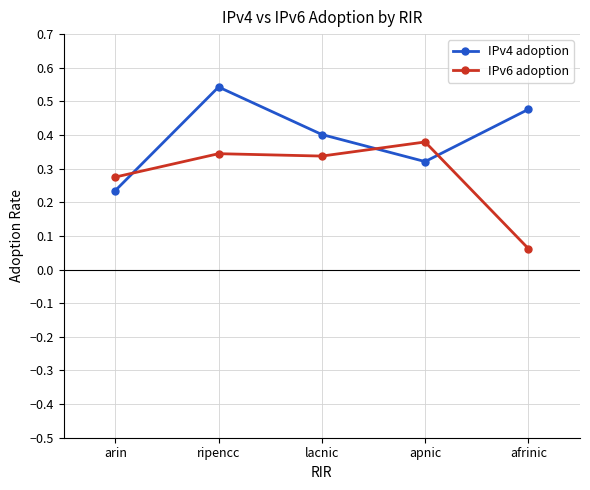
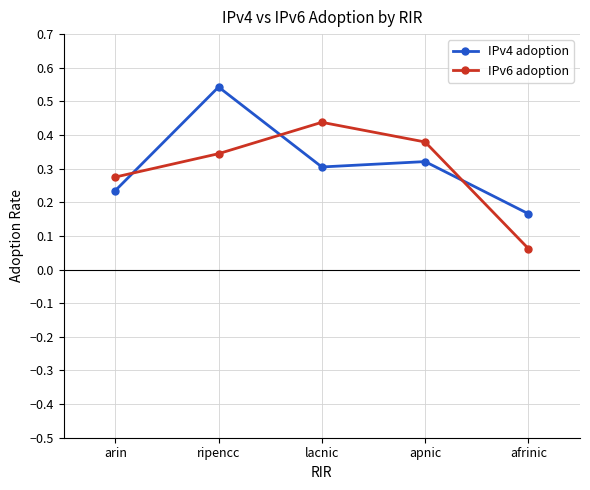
  {
    "IPv4 adoption": {
      "arin": 0.23,
      "ripencc": 0.54,
-     "lacnic": 0.40,
+     "lacnic": 0.31,
      "apnic": 0.32,
-     "afrinic": 0.48
+     "afrinic": 0.17
    },
    "IPv6 adoption": {
      "arin": 0.28,
      "ripencc": 0.34,
-     "lacnic": 0.34,
+     "lacnic": 0.44,
      "apnic": 0.38,
      "afrinic": 0.06
    }
  }
